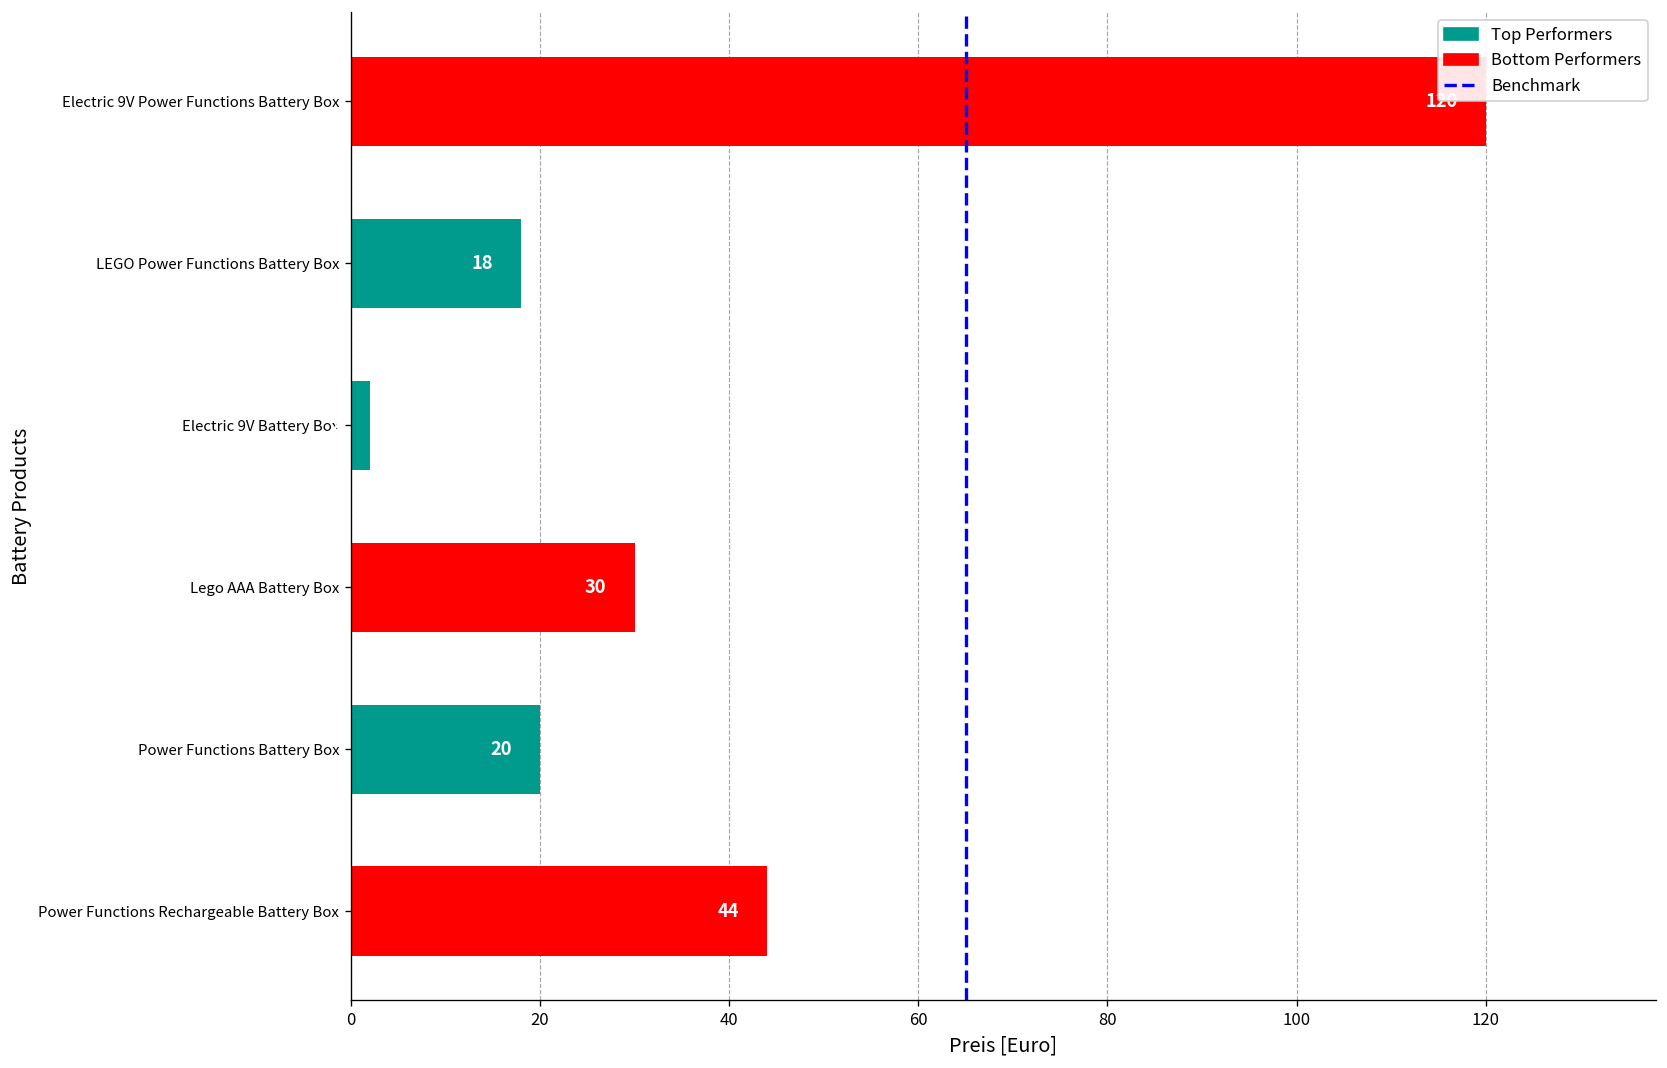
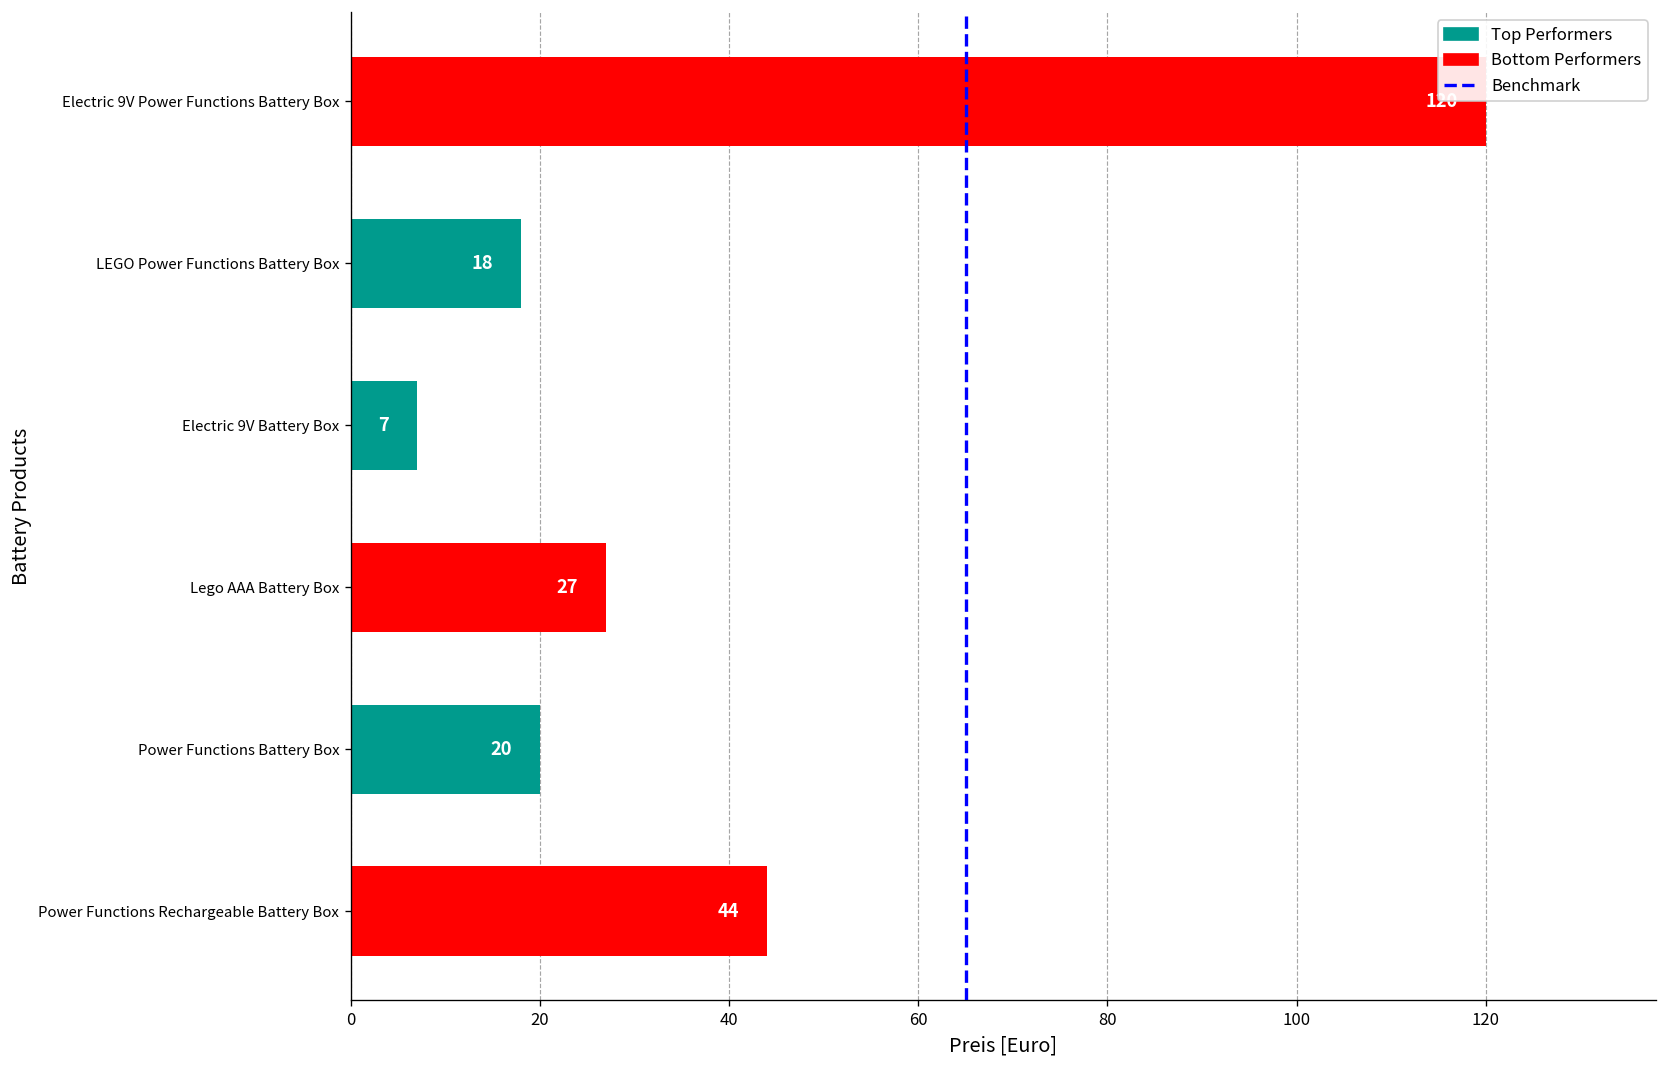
  {
    "LEGO Power Functions Battery Box": 18,
-   "Electric 9V Battery Box": 2,
-   "Lego AAA Battery Box": 30,
+   "Electric 9V Battery Box": 7,
+   "Lego AAA Battery Box": 27,
    "Power Functions Battery Box": 20,
    "Power Functions Rechargeable Battery Box": 44
  }
